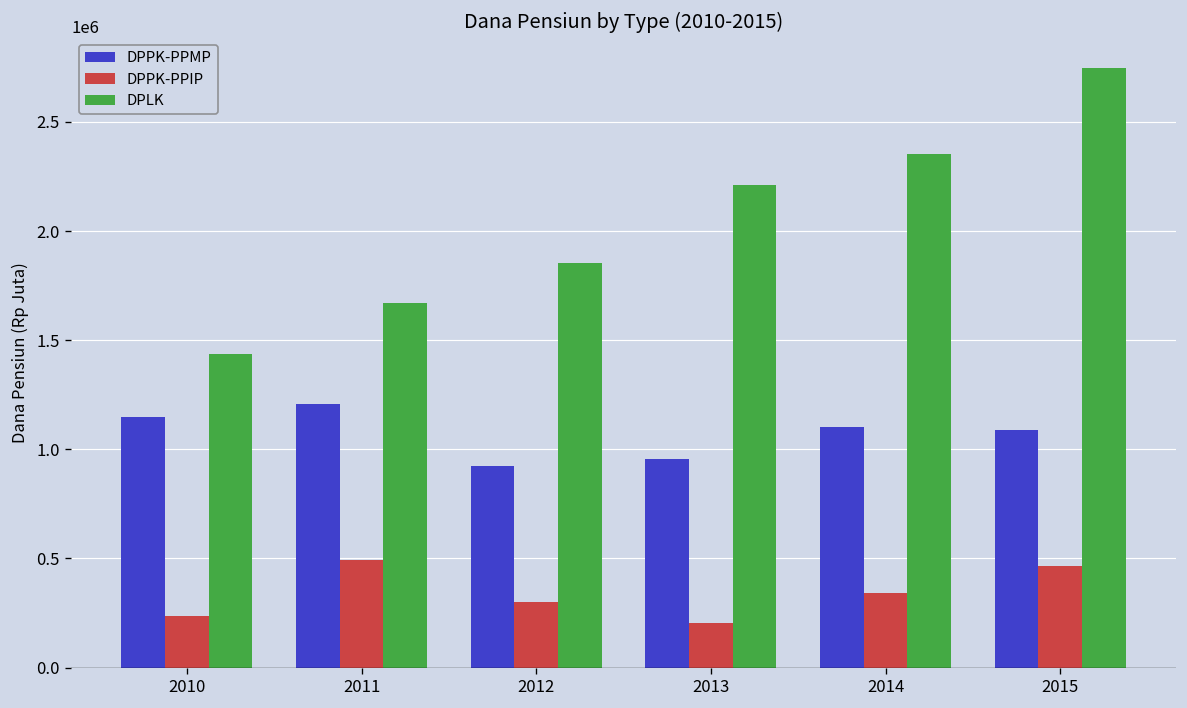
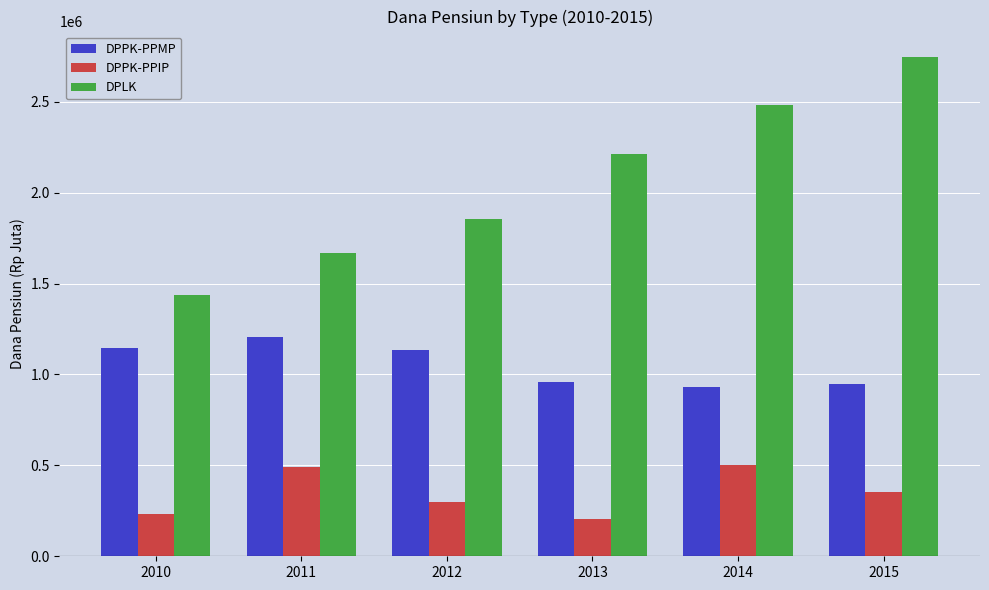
  {
    "DPPK-PPMP": {
      "2010": 1150000,
      "2011": 1210000,
-     "2012": 930000,
+     "2012": 1130000,
      "2013": 960000,
-     "2014": 1100000,
-     "2015": 1090000
+     "2014": 930000,
+     "2015": 950000
    },
    "DPPK-PPIP": {
      "2010": 240000,
      "2011": 490000,
      "2012": 300000,
      "2013": 210000,
-     "2014": 340000,
-     "2015": 470000
+     "2014": 500000,
+     "2015": 350000
    },
    "DPLK": {
      "2010": 1440000,
      "2011": 1670000,
      "2012": 1850000,
      "2013": 2210000,
-     "2014": 2350000,
+     "2014": 2480000,
      "2015": 2750000
    }
  }
